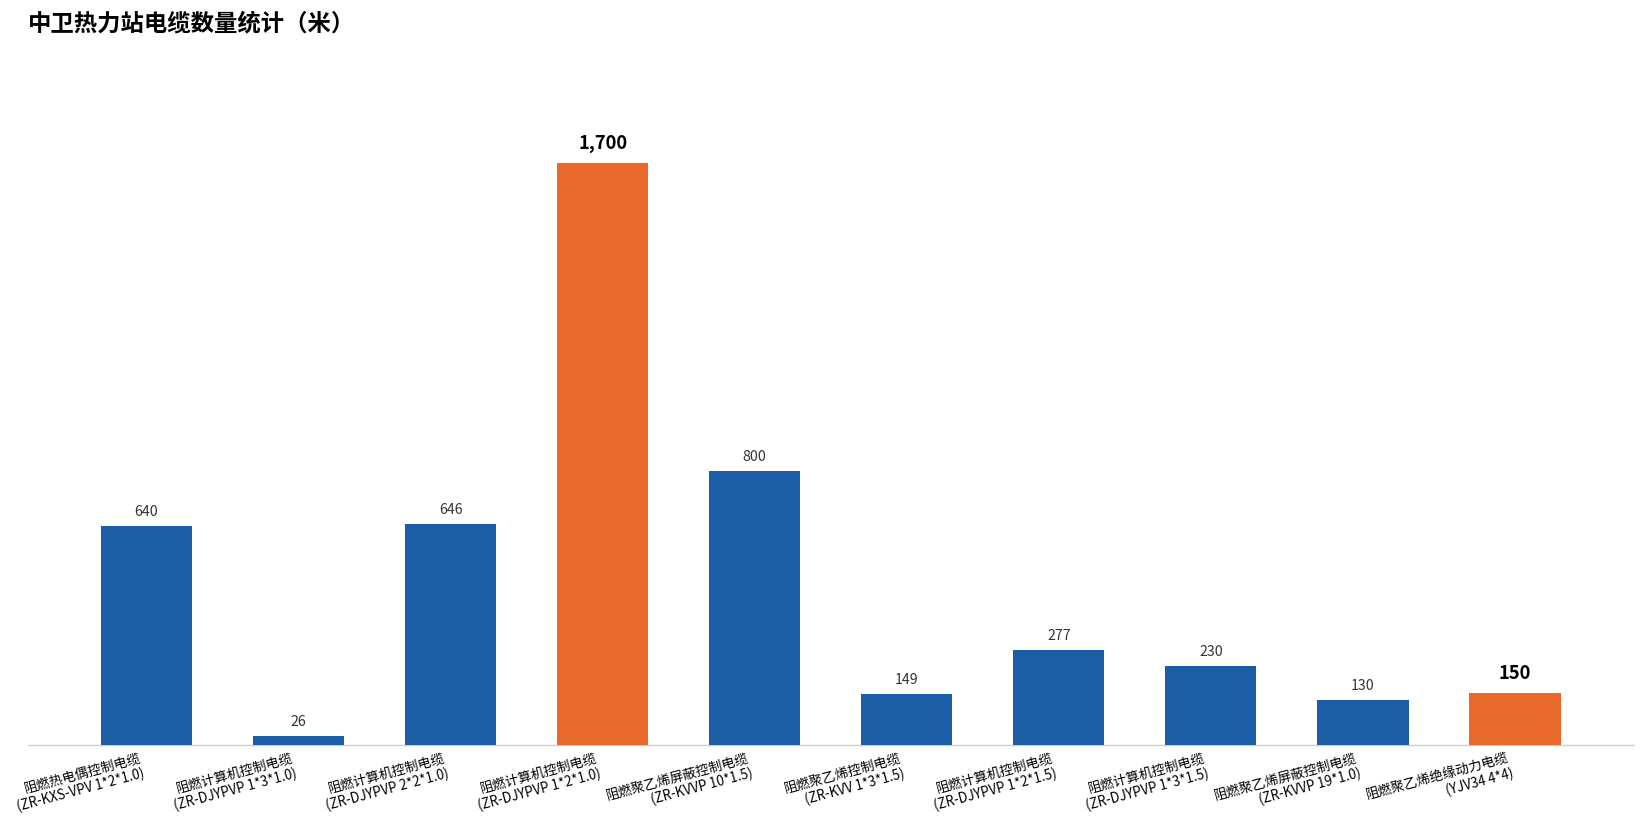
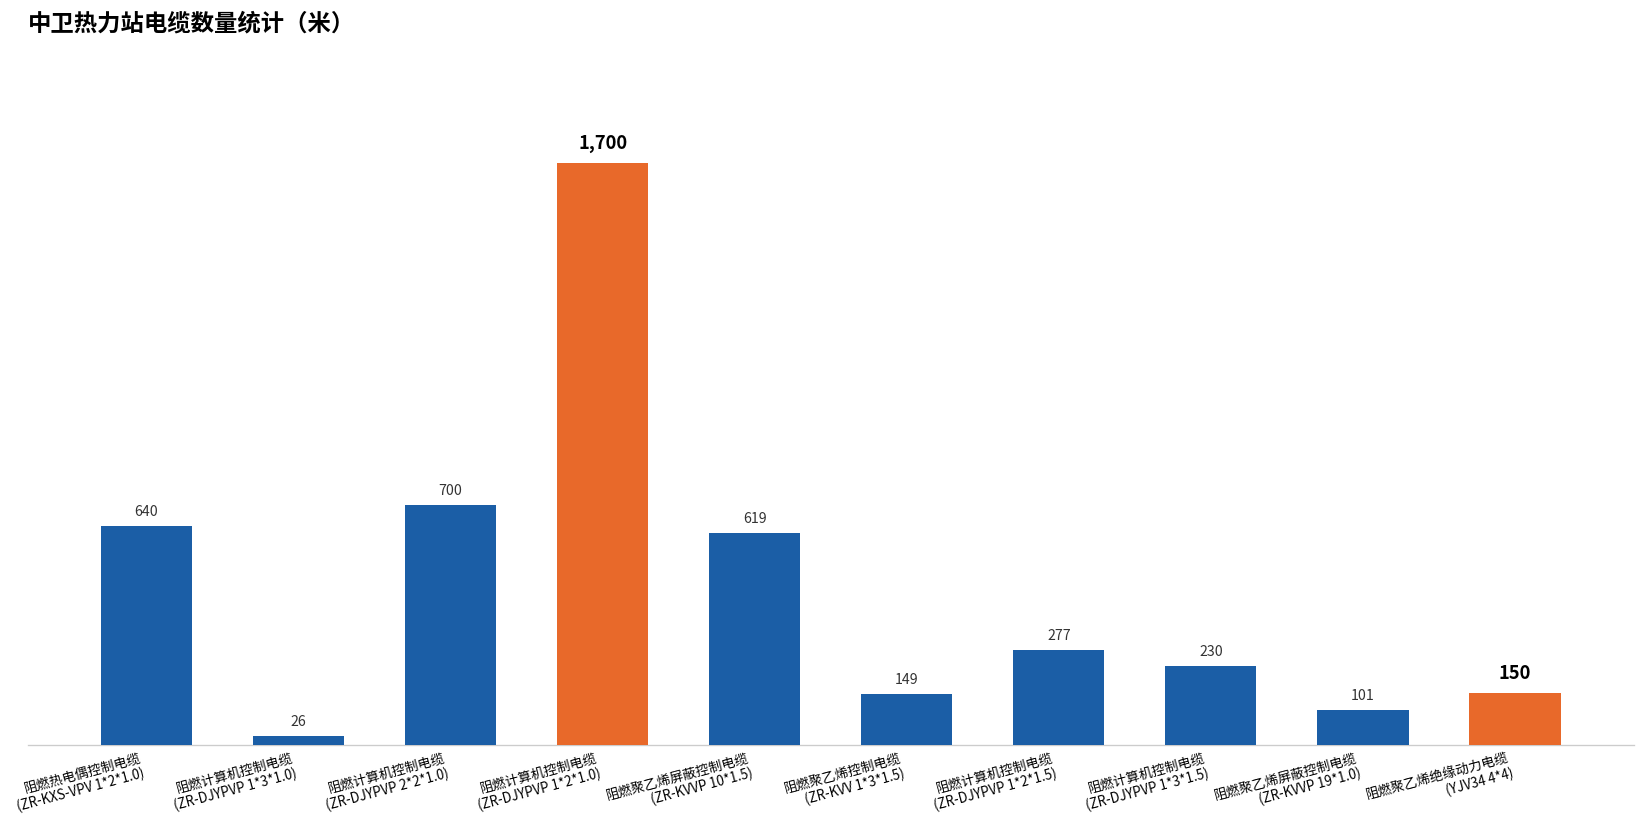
  {
    "阻燃热电偶控制电缆 (ZR-KXS-VPV 1*2*1.0)": "640",
    "阻燃计算机控制电缆 (ZR-DJYPVP 1*3*1.0)": "26",
-   "阻燃计算机控制电缆 (ZR-DJYPVP 2*2*1.0)": "646",
+   "阻燃计算机控制电缆 (ZR-DJYPVP 2*2*1.0)": "700",
    "阻燃计算机控制电缆 (ZR-DJYPVP 1*2*1.0)": "1,700",
-   "阻燃聚乙烯屏蔽控制电缆 (ZR-KVVP 10*1.5)": "800",
+   "阻燃聚乙烯屏蔽控制电缆 (ZR-KVVP 10*1.5)": "619",
    "阻燃聚乙烯控制电缆 (ZR-KVV 1*3*1.5)": "149",
    "阻燃计算机控制电缆 (ZR-DJYPVP 1*2*1.5)": "277",
    "阻燃计算机控制电缆 (ZR-DJYPVP 1*3*1.5)": "230",
-   "阻燃聚乙烯屏蔽控制电缆 (ZR-KVVP 19*1.0)": "130",
+   "阻燃聚乙烯屏蔽控制电缆 (ZR-KVVP 19*1.0)": "101",
    "阻燃聚乙烯绝缘动力电缆 (YJV34 4*4)": "150"
  }
